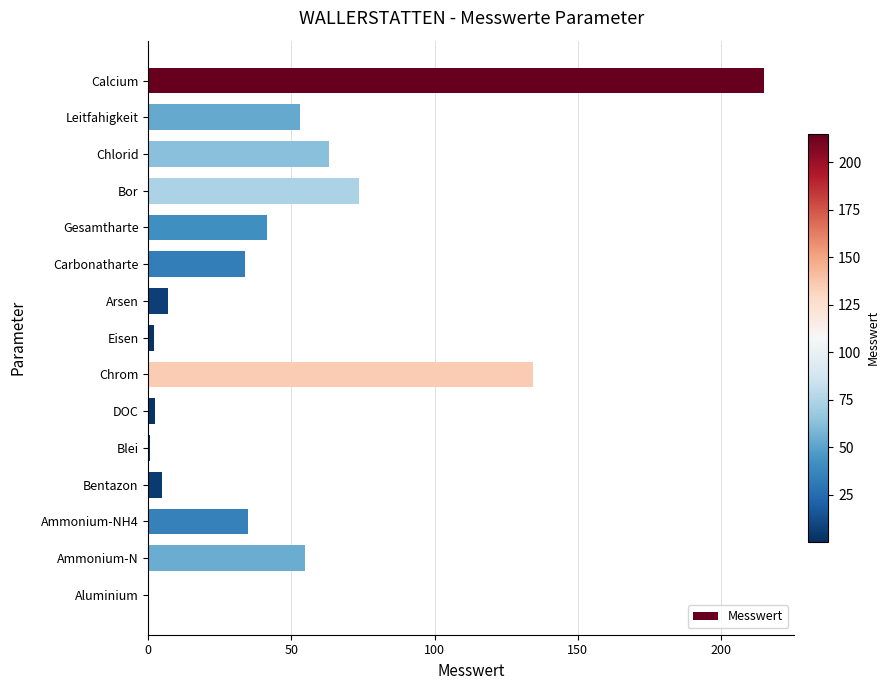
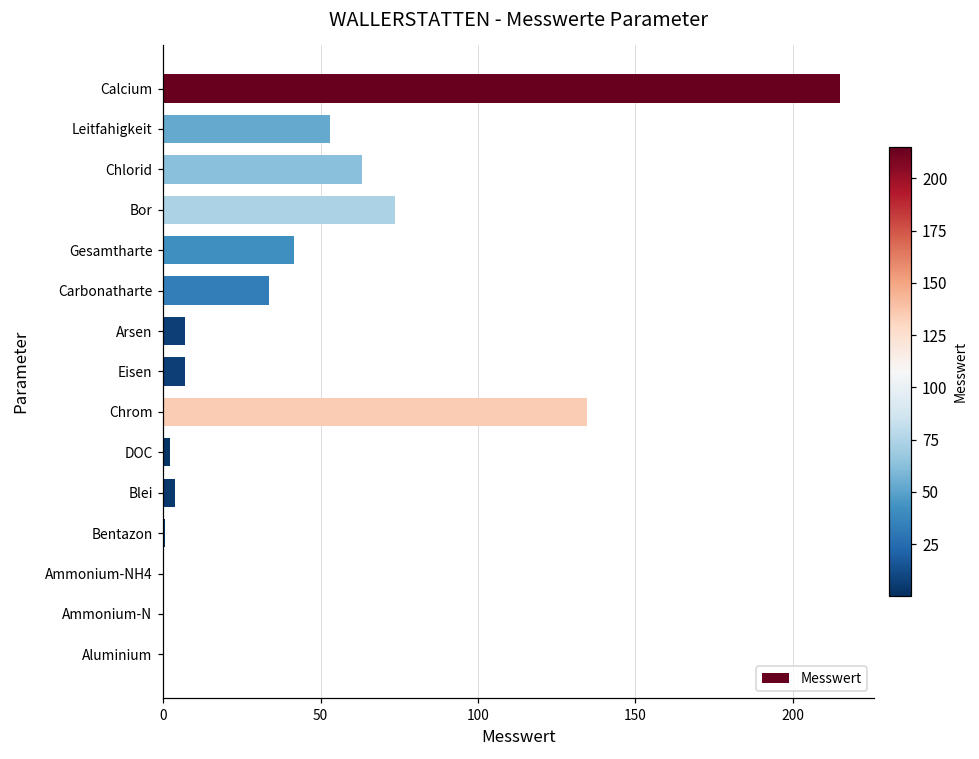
  {
    "Calcium": 215,
    "Leitfahigkeit": 53,
    "Chlorid": 63,
    "Bor": 74,
    "Gesamtharte": 42,
    "Carbonatharte": 34,
    "Arsen": 7,
-   "Eisen": 2,
+   "Eisen": 7,
    "Chrom": 135,
    "DOC": 2,
-   "Blei": 1,
-   "Bentazon": 5,
-   "Ammonium-NH4": 35,
-   "Ammonium-N": 55
+   "Blei": 4,
+   "Bentazon": 1,
+   "Ammonium-NH4": 0,
+   "Ammonium-N": 0
  }
